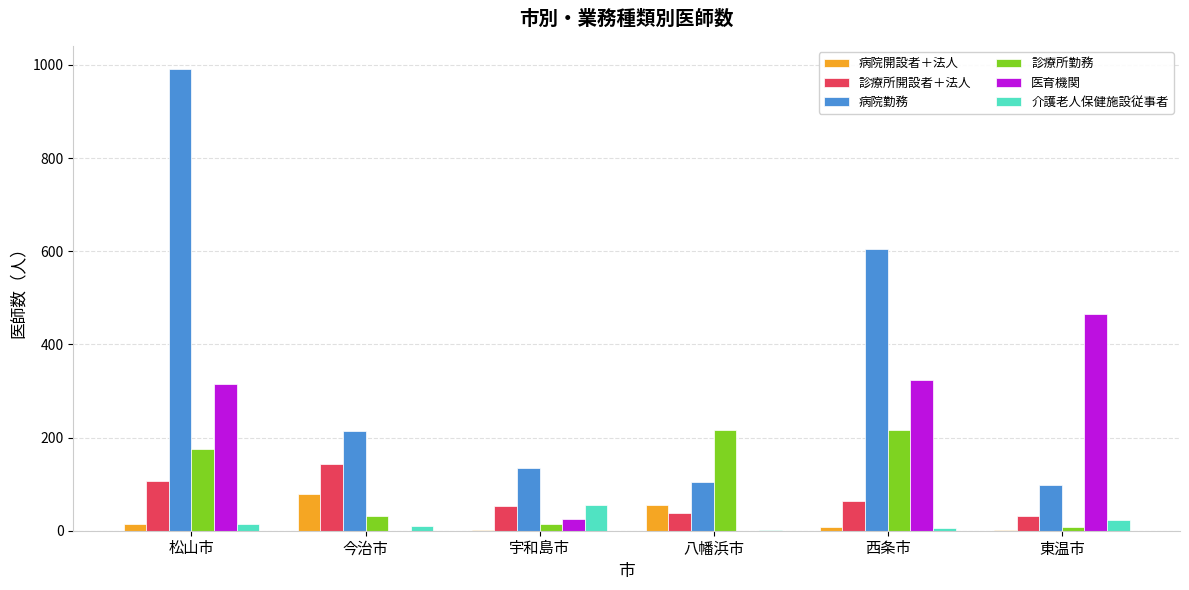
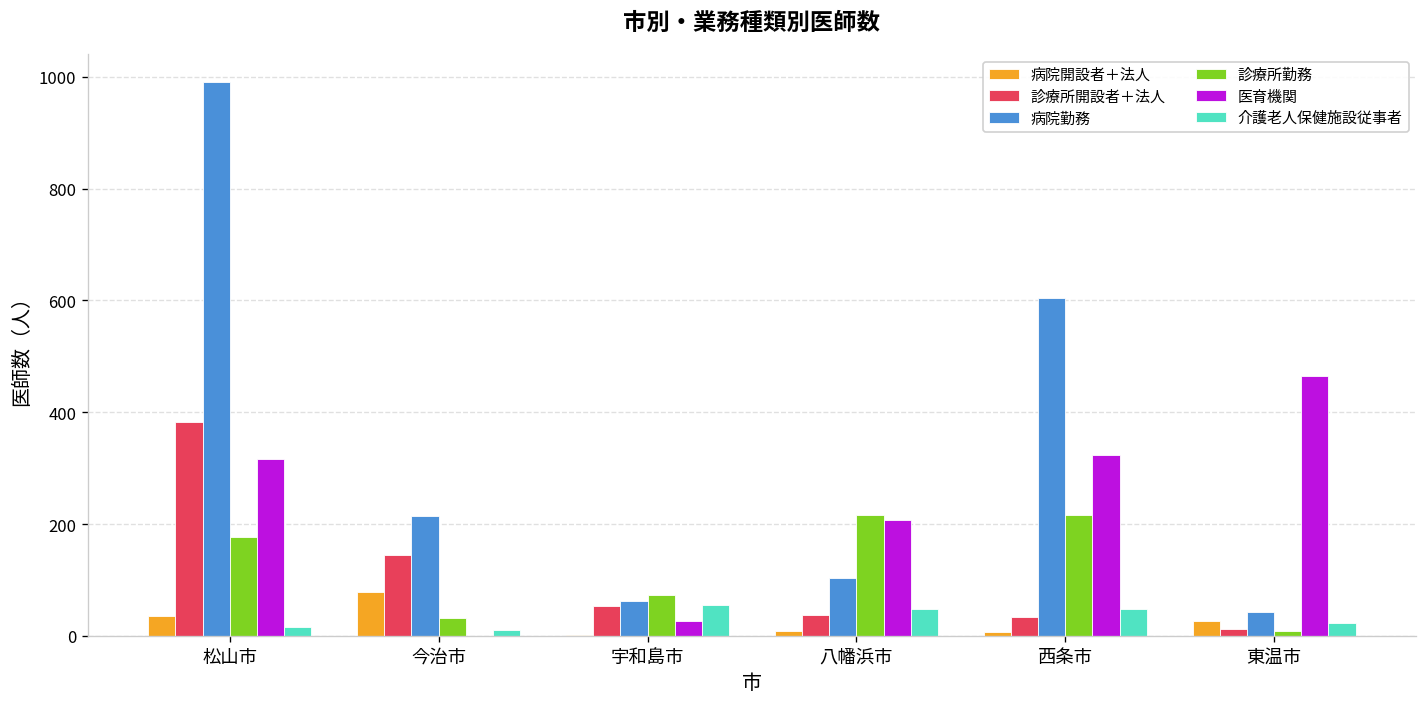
  {
    "病院開設者＋法人": {
-     "松山市": 10,
+     "松山市": 40,
      "今治市": 80,
-     "八幡浜市": 60,
+     "八幡浜市": 10,
      "西条市": 10,
-     "東温市": 0
+     "東温市": 30
    },
    "診療所開設者＋法人": {
-     "松山市": 110,
+     "松山市": 380,
      "今治市": 140,
      "宇和島市": 50,
      "八幡浜市": 40,
-     "西条市": 60,
-     "東温市": 30
+     "西条市": 30,
+     "東温市": 10
    },
    "病院勤務": {
      "松山市": 990,
      "今治市": 220,
-     "宇和島市": 130,
+     "宇和島市": 60,
      "八幡浜市": 100,
      "西条市": 610,
-     "東温市": 100
+     "東温市": 40
    },
    "診療所勤務": {
      "松山市": 180,
      "今治市": 30,
-     "宇和島市": 10,
+     "宇和島市": 70,
      "八幡浜市": 220,
      "西条市": 220,
      "東温市": 10
    },
    "医育機関": {
      "松山市": 320,
      "今治市": 0,
      "宇和島市": 30,
-     "八幡浜市": 0,
+     "八幡浜市": 210,
      "西条市": 320,
      "東温市": 470
    },
    "介護老人保健施設従事者": {
      "松山市": 20,
      "今治市": 10,
      "宇和島市": 60,
-     "八幡浜市": 0,
-     "西条市": 10,
+     "八幡浜市": 50,
+     "西条市": 50,
      "東温市": 20
    }
  }
